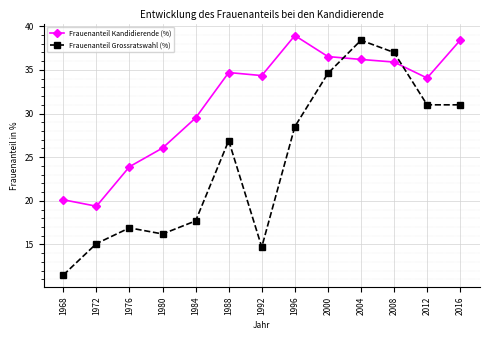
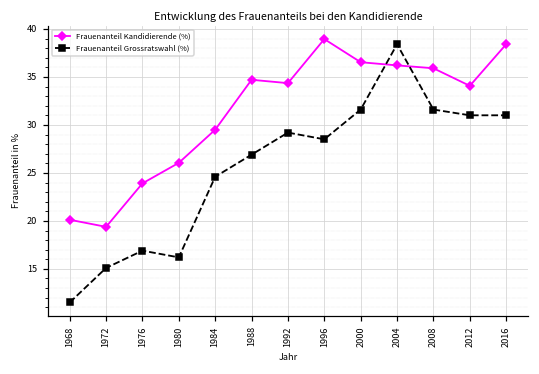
  {
    "Frauenanteil Kandidierende (%)": {
      "1968": 20,
      "1972": 19,
      "1976": 24,
      "1980": 26,
      "1984": 30,
      "1988": 35,
      "1992": 34,
      "1996": 39,
      "2000": 37,
      "2004": 36,
      "2008": 36,
      "2012": 34,
      "2016": 38
    },
    "Frauenanteil Grossratswahl (%)": {
      "1968": 12,
      "1972": 15,
      "1976": 17,
      "1980": 16,
-     "1984": 18,
+     "1984": 25,
      "1988": 27,
-     "1992": 15,
+     "1992": 29,
      "1996": 29,
-     "2000": 35,
+     "2000": 32,
      "2004": 38,
-     "2008": 37,
+     "2008": 32,
      "2012": 31,
      "2016": 31
    }
  }
